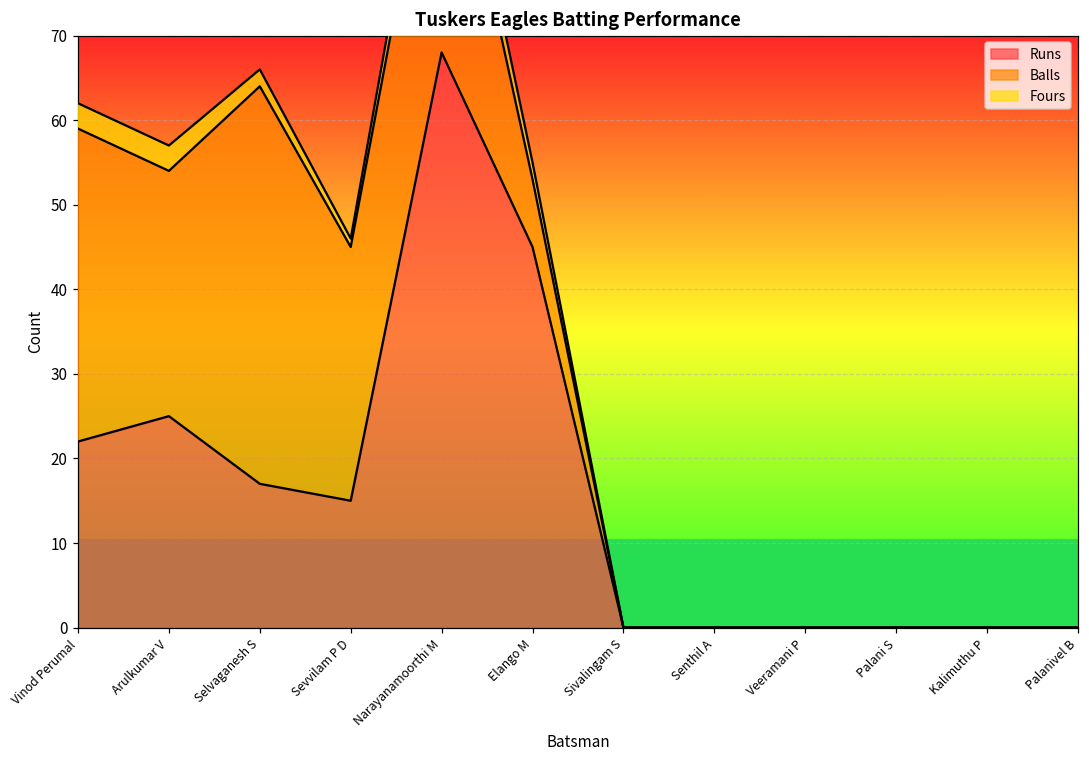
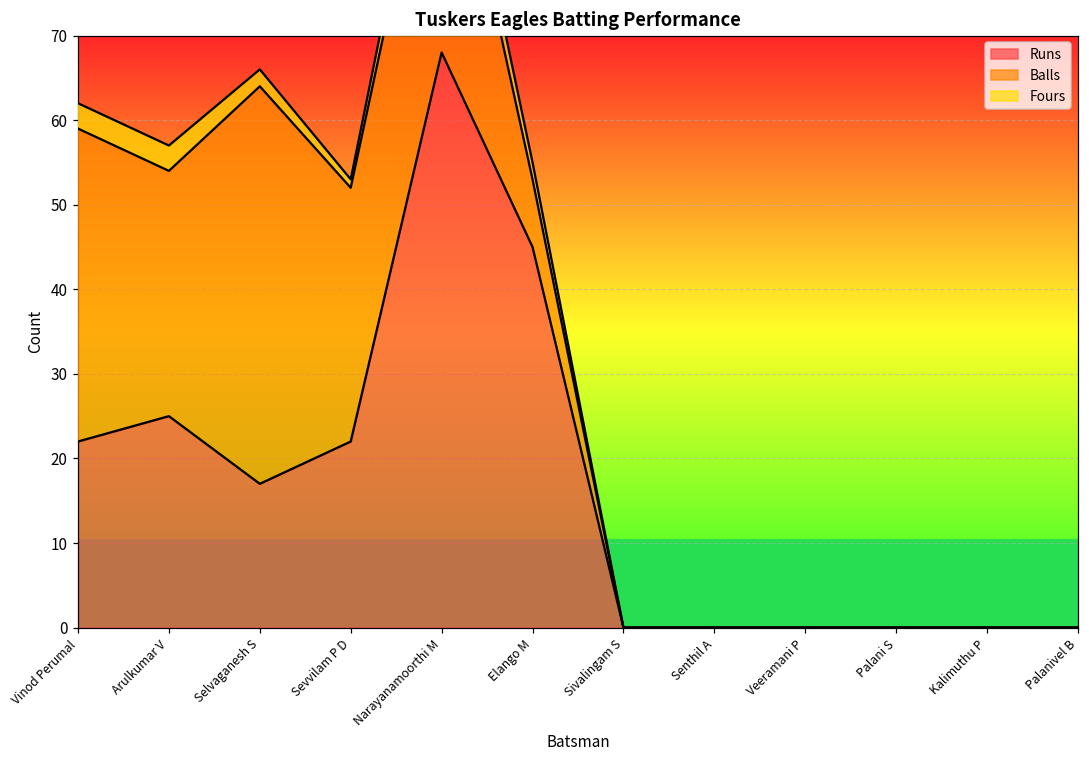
  {
    "Runs": {
      "Vinod Perumal": 22,
      "Arulkumar V": 25,
      "Selvaganesh S": 17,
-     "Sevvilam P D": 15,
+     "Sevvilam P D": 22,
      "Narayanamoorthi M": 68,
      "Elango M": 45
    },
    "Balls": {
      "Vinod Perumal": 37,
      "Arulkumar V": 29,
      "Selvaganesh S": 47,
      "Sevvilam P D": 30,
      "Elango M": 8
    },
    "Fours": {
      "Vinod Perumal": 3,
      "Arulkumar V": 3,
      "Selvaganesh S": 2,
      "Sevvilam P D": 1,
      "Elango M": 2
    }
  }
